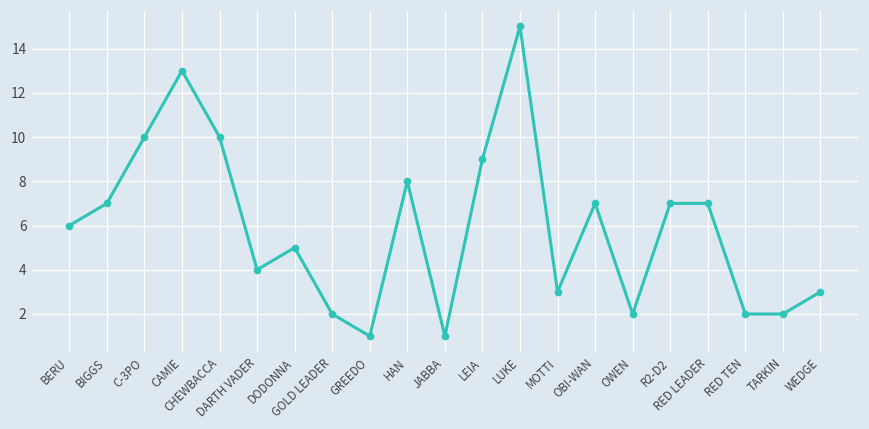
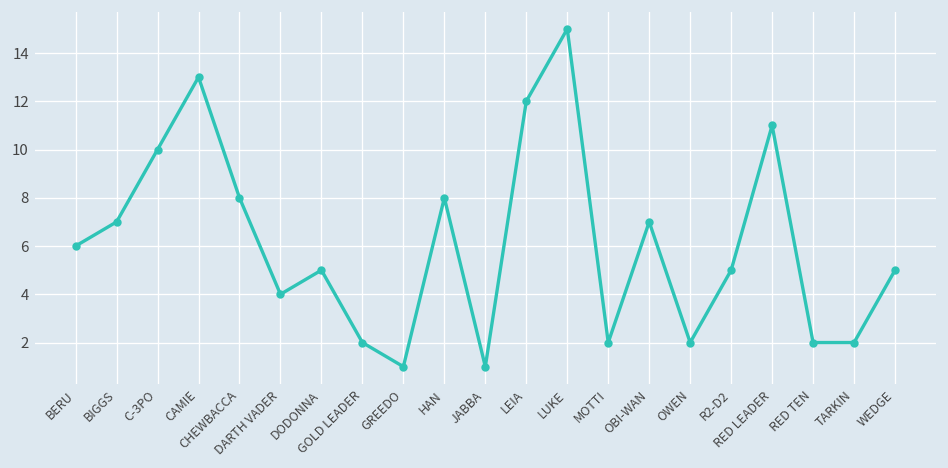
  {
    "BERU": 6,
    "BIGGS": 7,
    "C-3PO": 10,
    "CAMIE": 13,
-   "CHEWBACCA": 10,
+   "CHEWBACCA": 8,
    "DARTH VADER": 4,
    "DODONNA": 5,
    "GOLD LEADER": 2,
    "GREEDO": 1,
    "HAN": 8,
    "JABBA": 1,
-   "LEIA": 9,
+   "LEIA": 12,
    "LUKE": 15,
-   "MOTTI": 3,
+   "MOTTI": 2,
    "OBI-WAN": 7,
    "OWEN": 2,
-   "R2-D2": 7,
-   "RED LEADER": 7,
+   "R2-D2": 5,
+   "RED LEADER": 11,
    "RED TEN": 2,
    "TARKIN": 2,
-   "WEDGE": 3
+   "WEDGE": 5
  }
